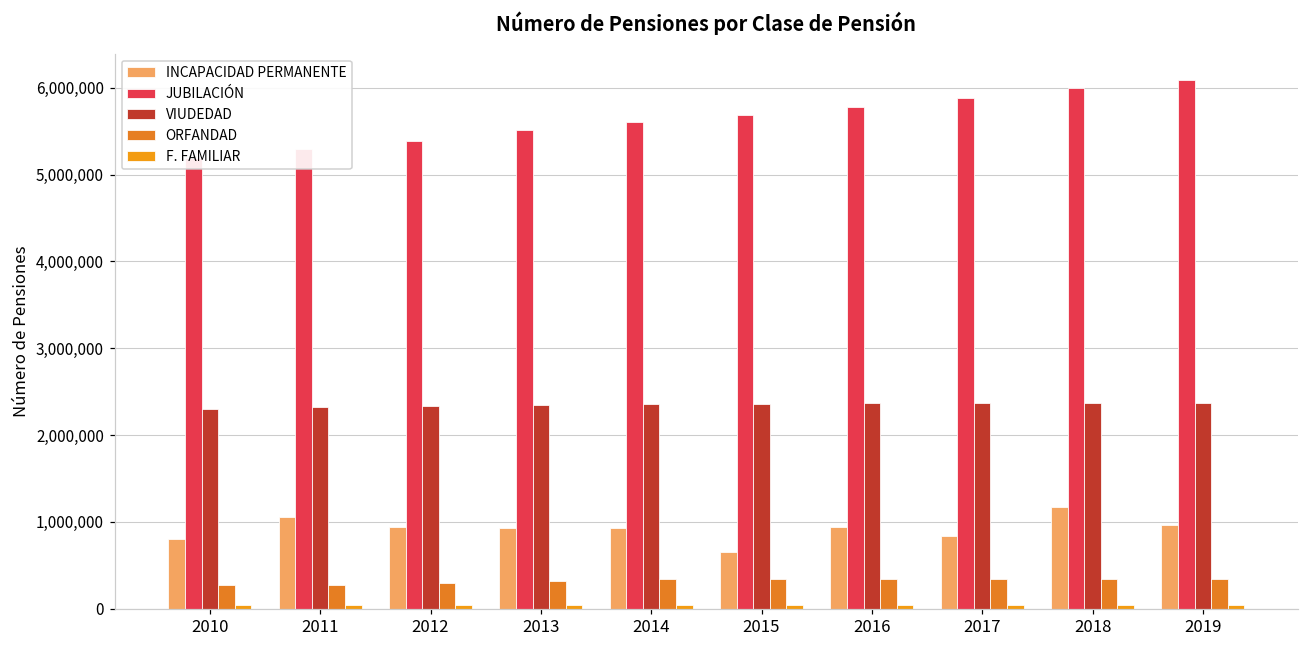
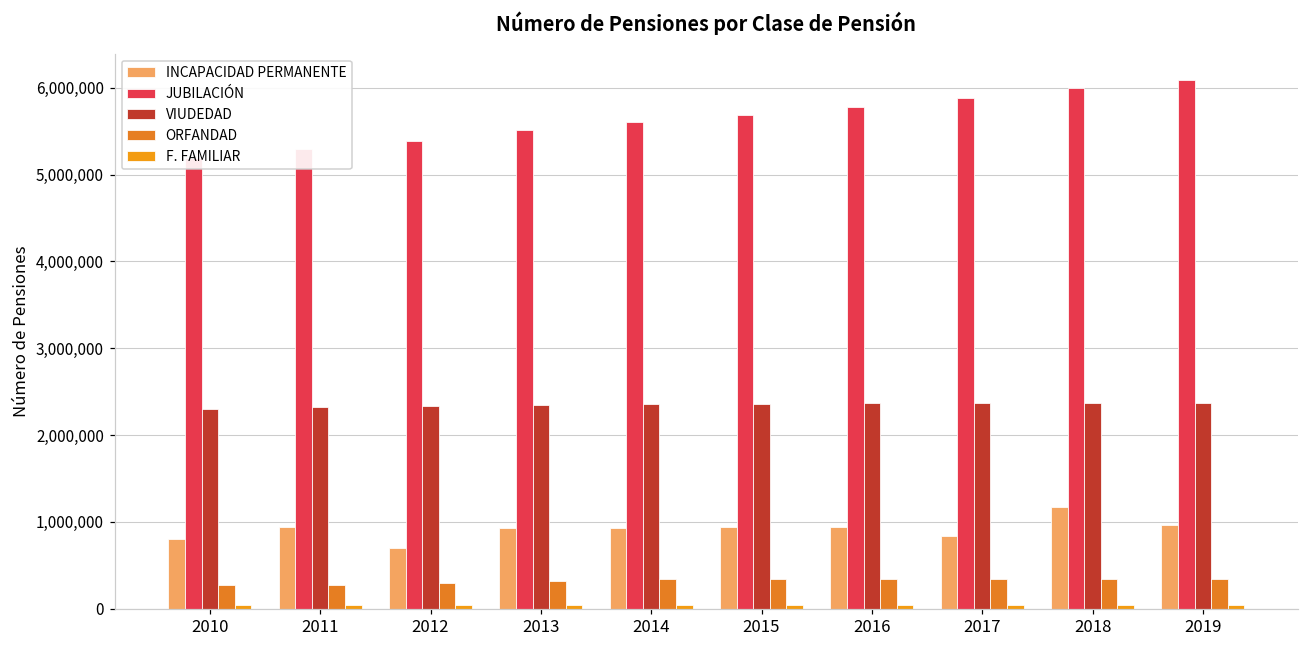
  {
    "INCAPACIDAD PERMANENTE": {
      "2010": "800,000",
-     "2011": "1,100,000",
-     "2012": "900,000",
+     "2011": "900,000",
+     "2012": "700,000",
      "2013": "900,000",
      "2014": "900,000",
-     "2015": "700,000",
+     "2015": "900,000",
      "2016": "900,000",
      "2017": "800,000",
      "2018": "1,200,000",
      "2019": "1,000,000"
    }
  }
